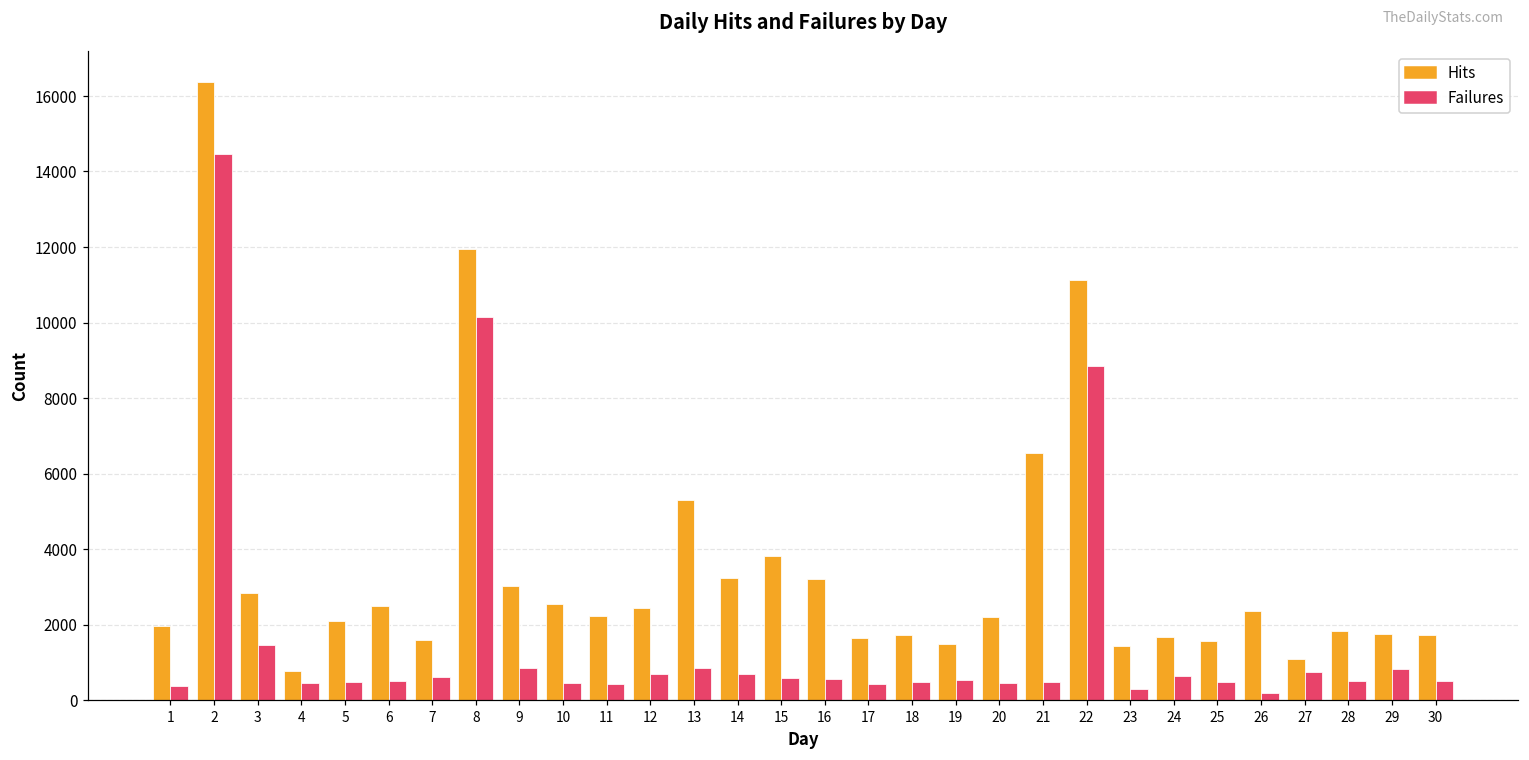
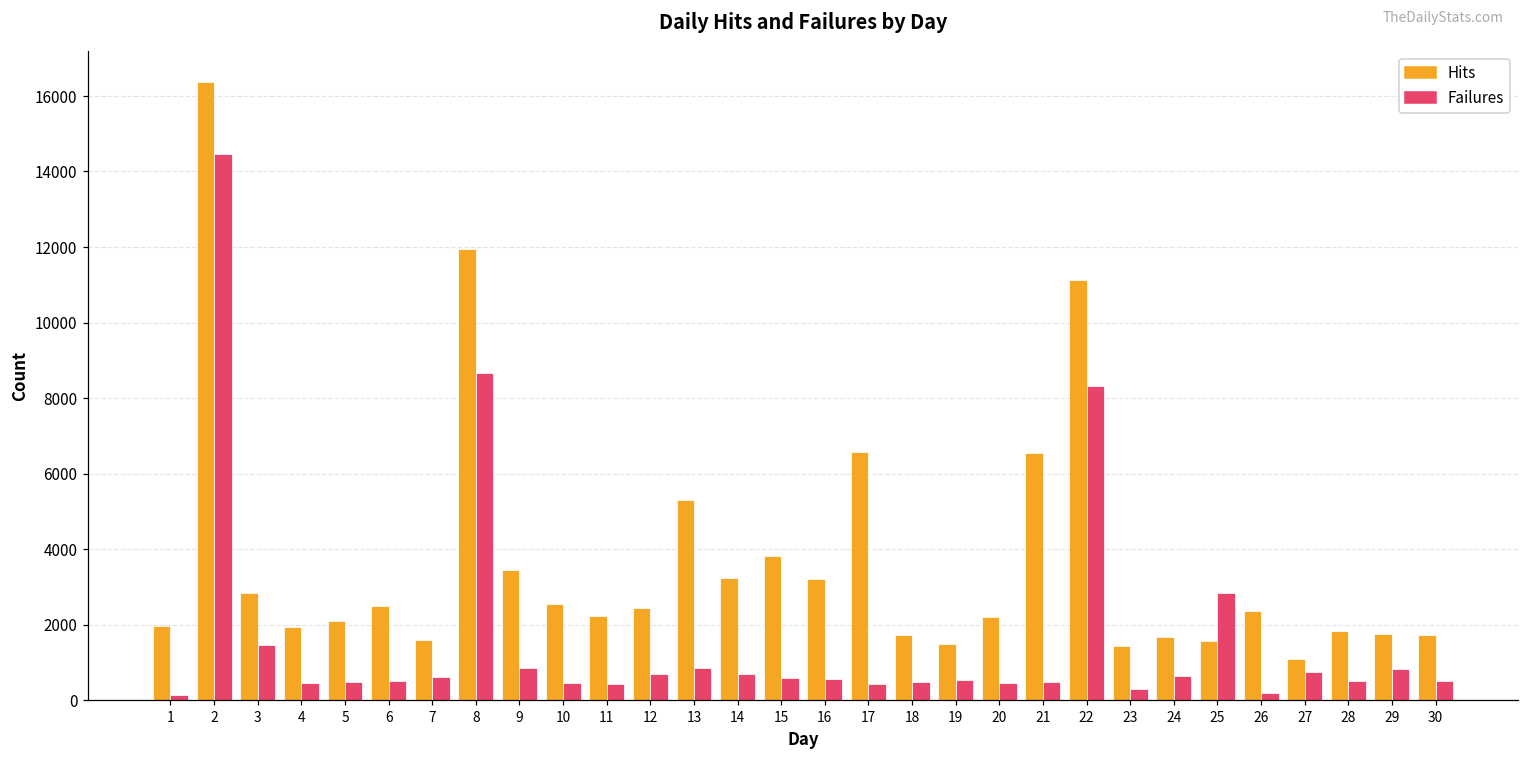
  {
    "Hits": {
      "1": 2000,
      "2": 16400,
      "3": 2800,
-     "4": 800,
+     "4": 2000,
      "5": 2100,
      "6": 2500,
      "7": 1600,
      "8": 12000,
-     "9": 3000,
+     "9": 3500,
      "10": 2500,
      "11": 2200,
      "12": 2400,
      "13": 5300,
      "14": 3200,
      "15": 3800,
      "16": 3200,
-     "17": 1600,
+     "17": 6600,
      "18": 1700,
      "19": 1500,
      "20": 2200,
      "21": 6600,
      "22": 11100,
      "23": 1400,
      "24": 1700,
      "25": 1600,
      "26": 2400,
      "27": 1100,
      "28": 1800,
      "29": 1800,
      "30": 1700
    },
    "Failures": {
-     "1": 400,
+     "1": 100,
      "2": 14500,
      "3": 1500,
      "4": 400,
      "5": 500,
      "6": 500,
      "7": 600,
-     "8": 10200,
+     "8": 8700,
      "9": 900,
      "10": 400,
      "11": 400,
      "12": 700,
      "13": 800,
      "14": 700,
      "15": 600,
      "16": 600,
      "17": 400,
      "18": 500,
      "19": 500,
      "20": 400,
      "21": 500,
-     "22": 8900,
+     "22": 8300,
      "23": 300,
      "24": 700,
-     "25": 500,
+     "25": 2900,
      "26": 200,
      "27": 800,
      "28": 500,
      "29": 800,
      "30": 500
    }
  }
